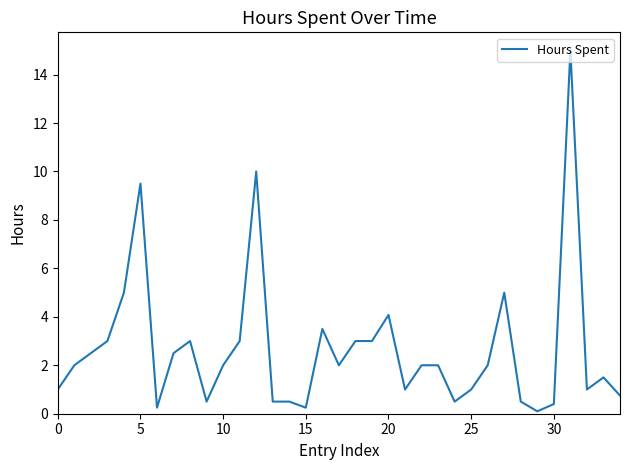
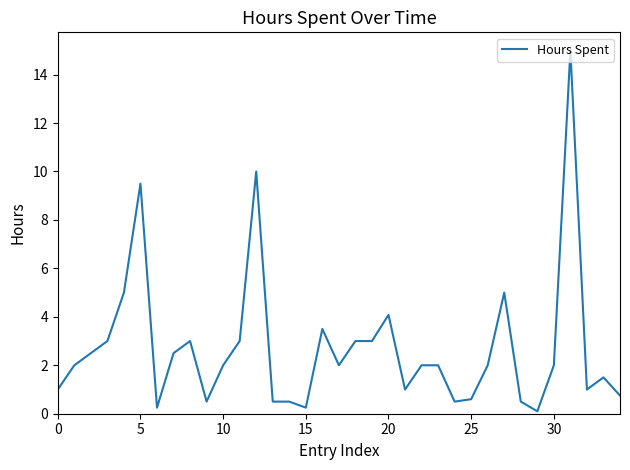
  {
    "0": 1.0,
    "5": 9.5,
    "10": 2.0,
    "15": 0.3,
    "20": 4.1,
-   "25": 1.0,
-   "30": 0.4
+   "25": 0.6,
+   "30": 2.0
  }
